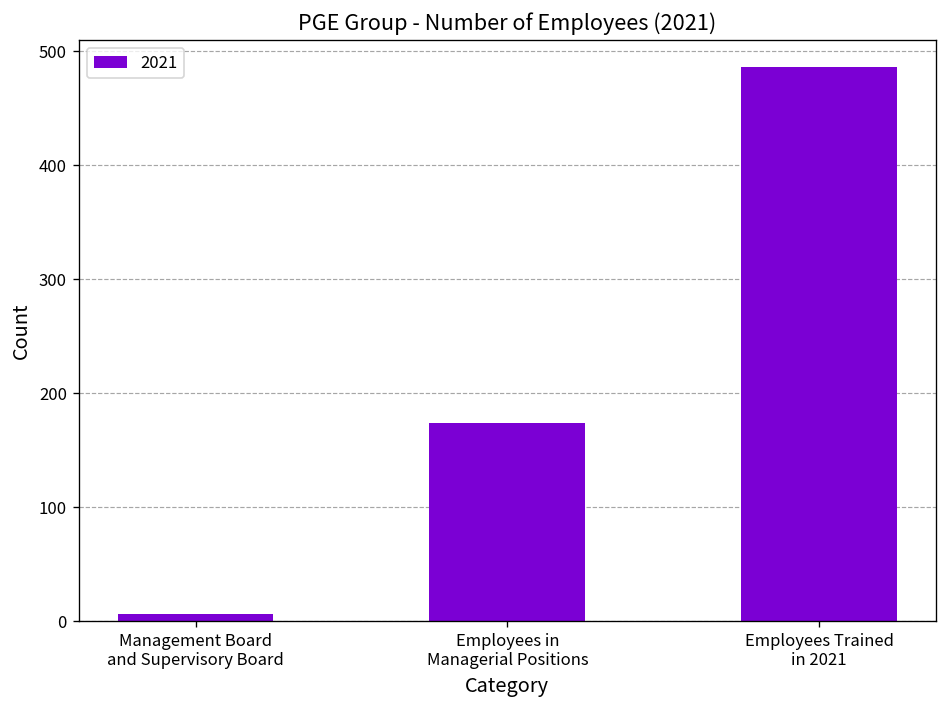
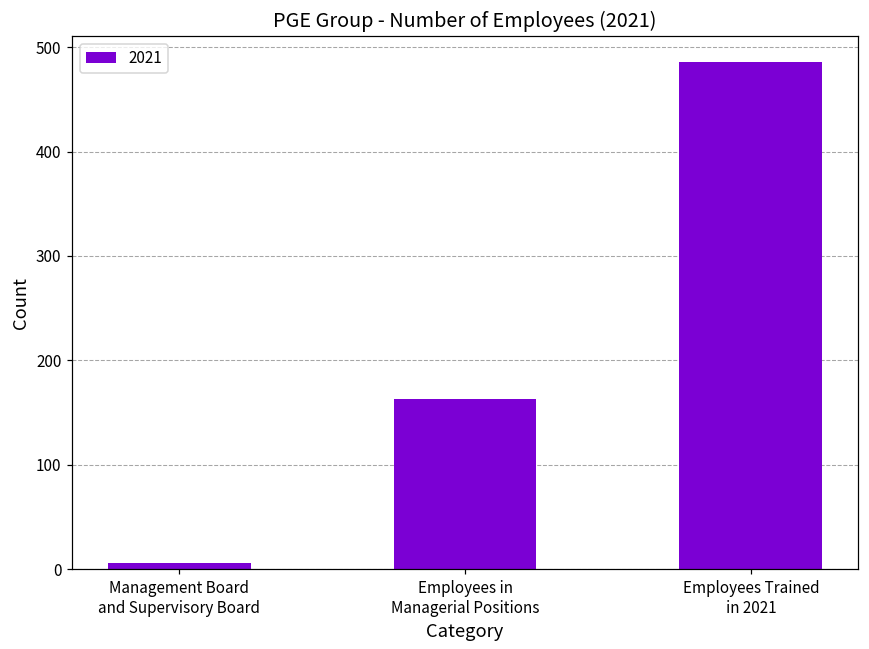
  {
    "Management Board and Supervisory Board": 10,
-   "Employees in Managerial Positions": 170,
+   "Employees in Managerial Positions": 160,
    "Employees Trained in 2021": 490
  }
